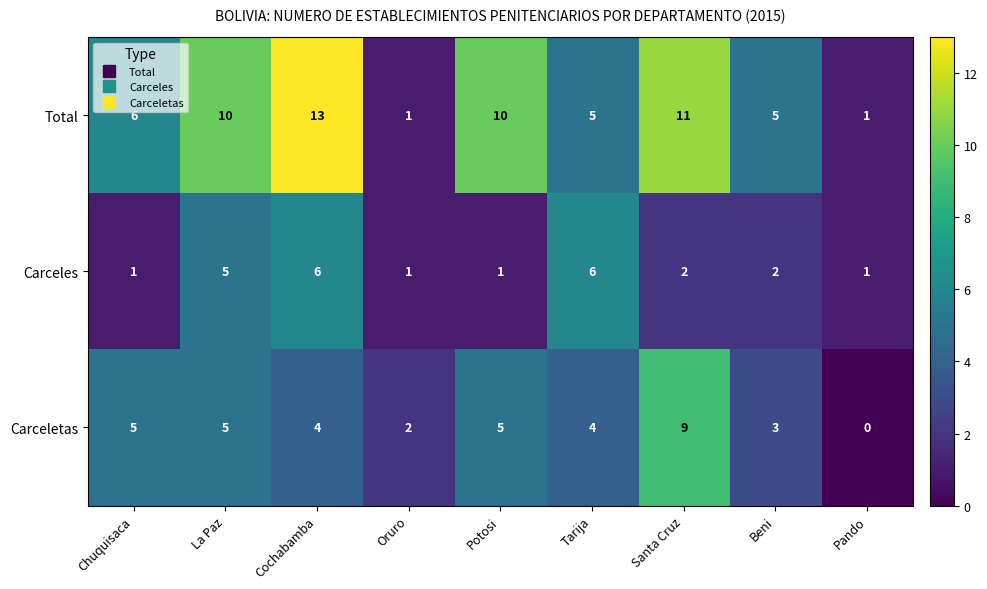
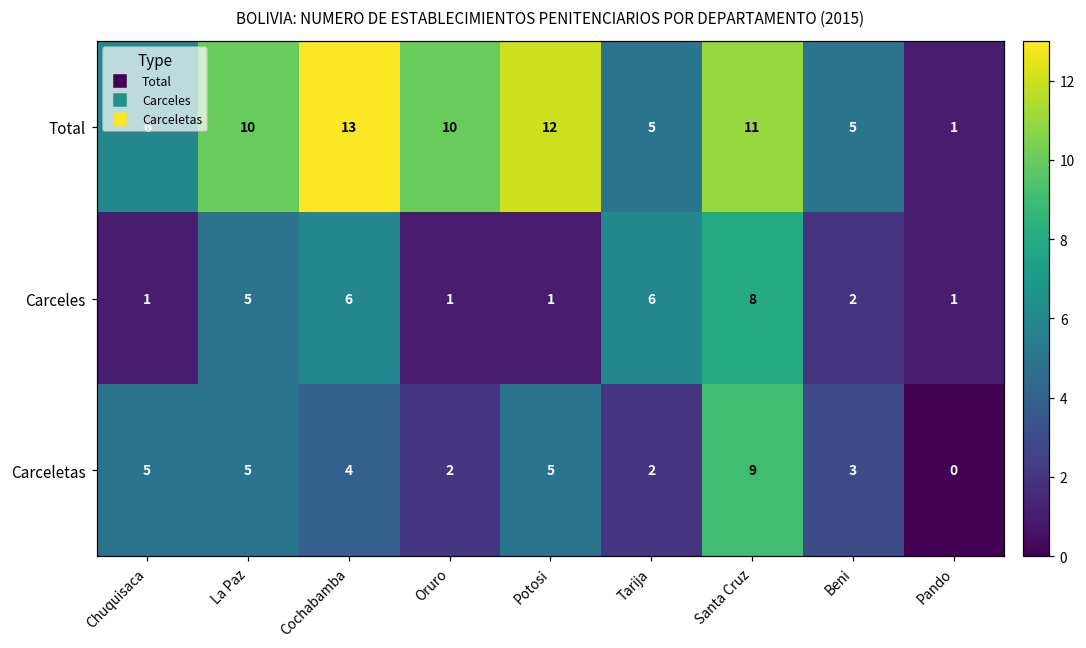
  {
    "Total": {
      "La Paz": 10,
      "Cochabamba": 13,
-     "Oruro": 1,
-     "Potosi": 10,
+     "Oruro": 10,
+     "Potosi": 12,
      "Tarija": 5,
      "Santa Cruz": 11,
      "Beni": 5,
      "Pando": 1
    },
    "Carceles": {
      "Chuquisaca": 1,
      "La Paz": 5,
      "Cochabamba": 6,
      "Oruro": 1,
      "Potosi": 1,
      "Tarija": 6,
-     "Santa Cruz": 2,
+     "Santa Cruz": 8,
      "Beni": 2,
      "Pando": 1
    },
    "Carceletas": {
      "Chuquisaca": 5,
      "La Paz": 5,
      "Cochabamba": 4,
      "Oruro": 2,
      "Potosi": 5,
-     "Tarija": 4,
+     "Tarija": 2,
      "Santa Cruz": 9,
      "Beni": 3,
      "Pando": 0
    }
  }
